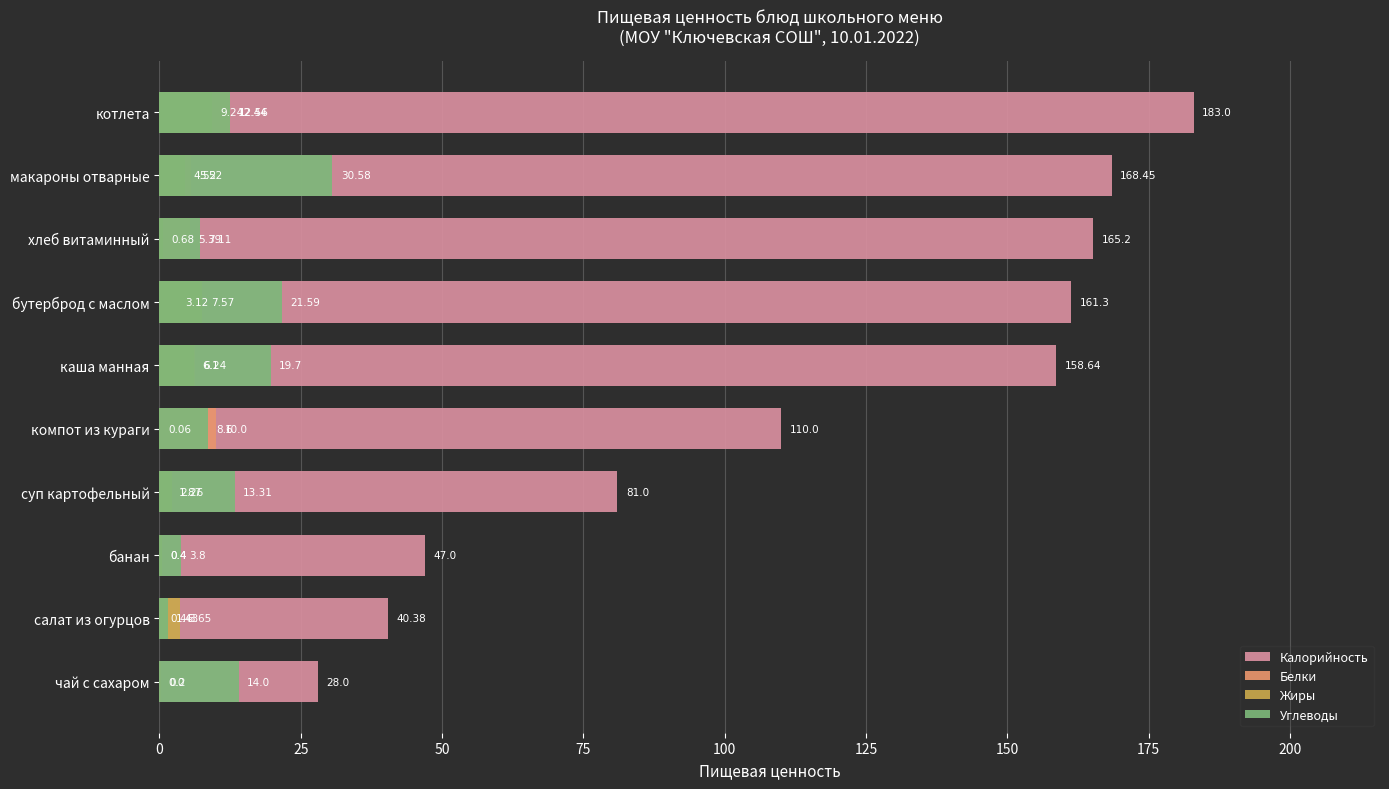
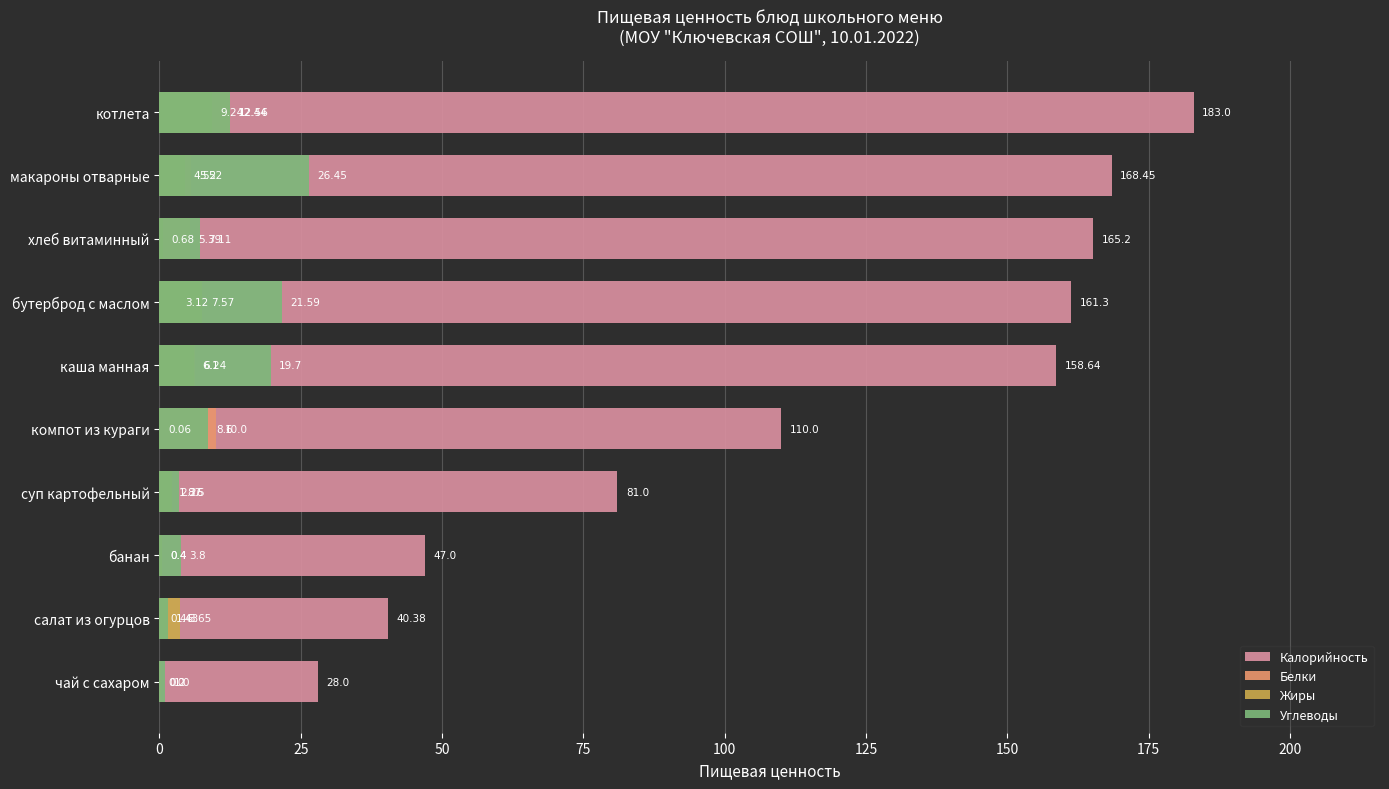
  {
    "Углеводы": {
-     "макароны отварные": 30.58,
-     "суп картофельный": 13.31,
-     "чай с сахаром": 14.0
+     "макароны отварные": 26.45,
+     "суп картофельный": 3.5,
+     "чай с сахаром": 1.0
    }
  }
